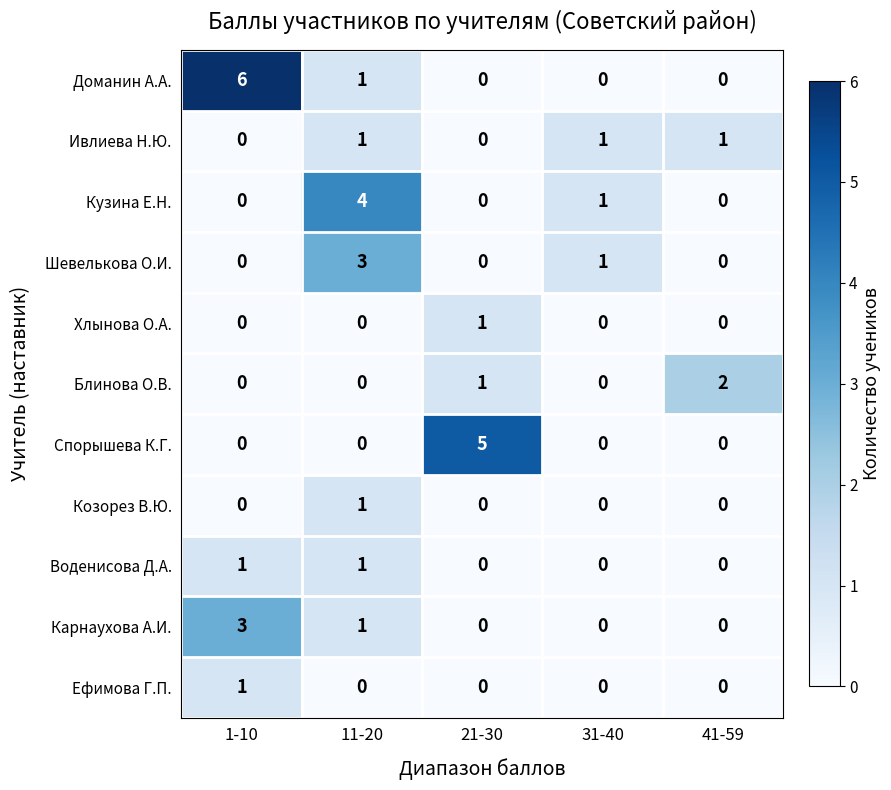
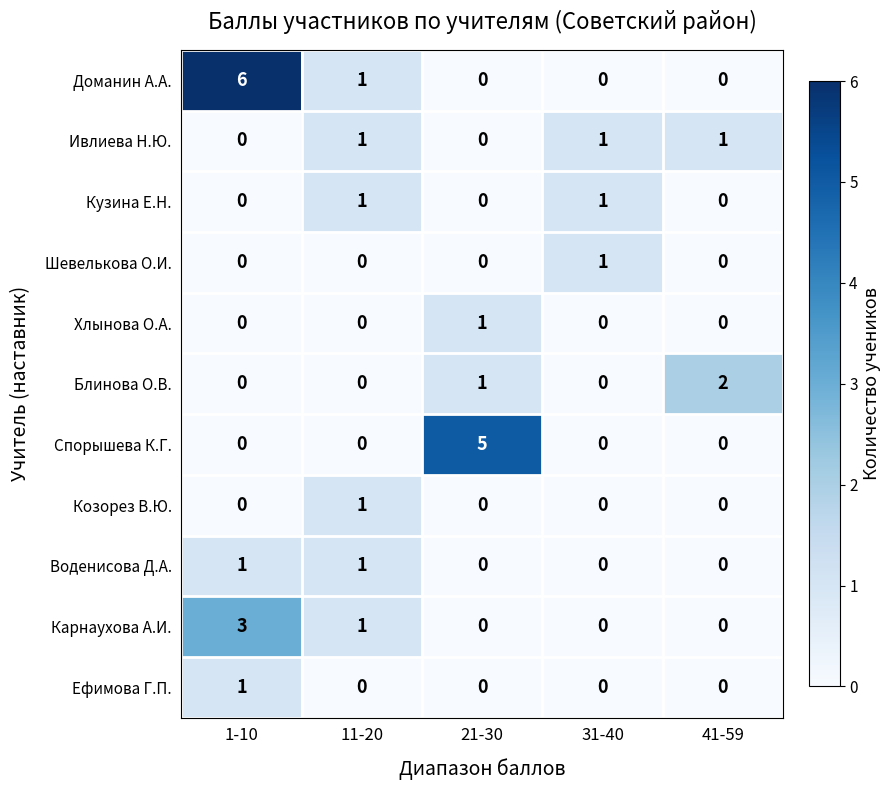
  {
    "Доманин А.А.": {
      "1-10": 6,
      "11-20": 1,
      "21-30": 0,
      "31-40": 0,
      "41-59": 0
    },
    "Ивлиева Н.Ю.": {
      "1-10": 0,
      "11-20": 1,
      "21-30": 0,
      "31-40": 1,
      "41-59": 1
    },
    "Кузина Е.Н.": {
      "1-10": 0,
-     "11-20": 4,
+     "11-20": 1,
      "21-30": 0,
      "31-40": 1,
      "41-59": 0
    },
    "Шевелькова О.И.": {
      "1-10": 0,
-     "11-20": 3,
+     "11-20": 0,
      "21-30": 0,
      "31-40": 1,
      "41-59": 0
    },
    "Хлынова О.А.": {
      "1-10": 0,
      "11-20": 0,
      "21-30": 1,
      "31-40": 0,
      "41-59": 0
    },
    "Блинова О.В.": {
      "1-10": 0,
      "11-20": 0,
      "21-30": 1,
      "31-40": 0,
      "41-59": 2
    },
    "Спорышева К.Г.": {
      "1-10": 0,
      "11-20": 0,
      "21-30": 5,
      "31-40": 0,
      "41-59": 0
    },
    "Козорез В.Ю.": {
      "1-10": 0,
      "11-20": 1,
      "21-30": 0,
      "31-40": 0,
      "41-59": 0
    },
    "Воденисова Д.А.": {
      "1-10": 1,
      "11-20": 1,
      "21-30": 0,
      "31-40": 0,
      "41-59": 0
    },
    "Карнаухова А.И.": {
      "1-10": 3,
      "11-20": 1,
      "21-30": 0,
      "31-40": 0,
      "41-59": 0
    },
    "Ефимова Г.П.": {
      "1-10": 1,
      "11-20": 0,
      "21-30": 0,
      "31-40": 0,
      "41-59": 0
    }
  }
